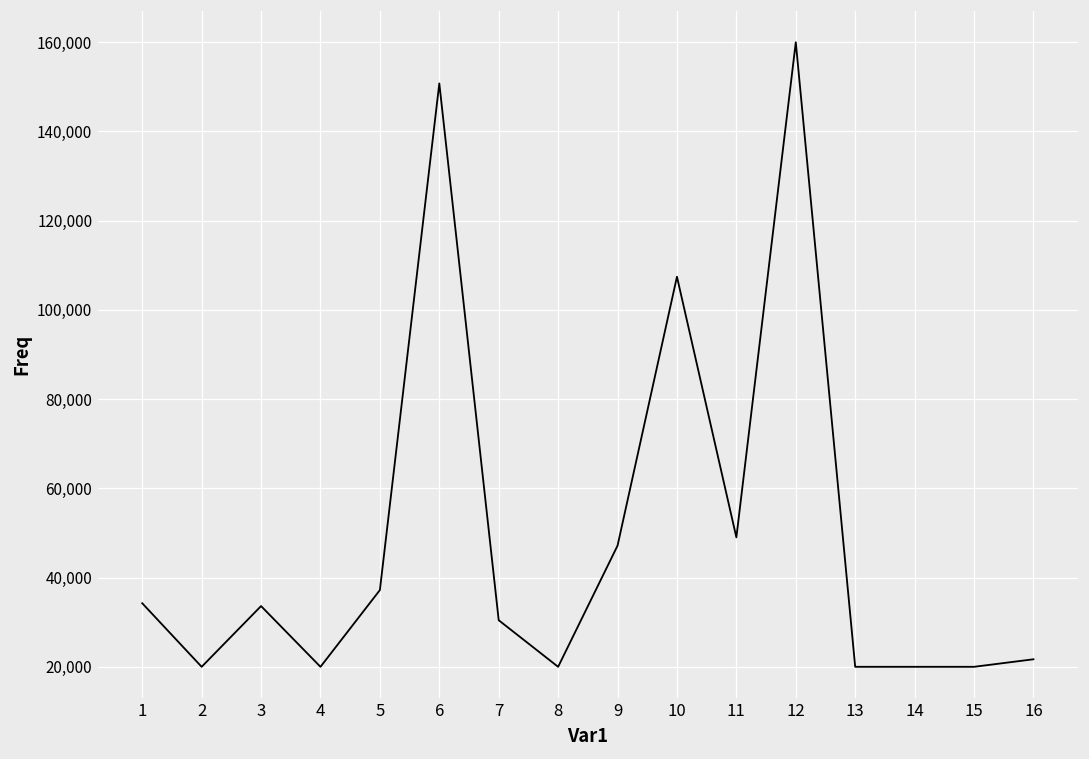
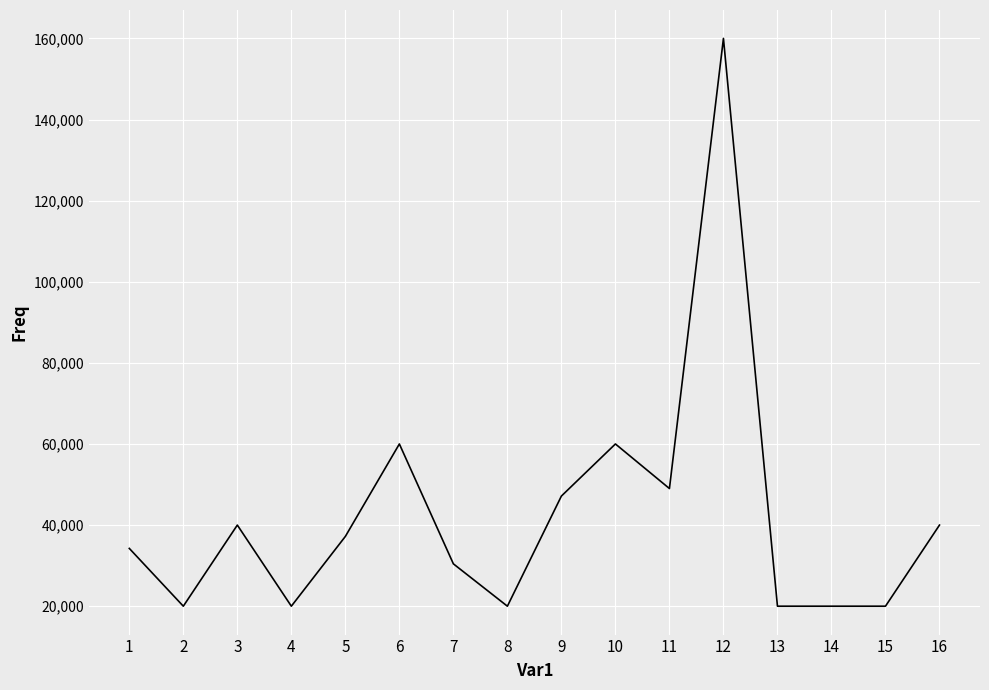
  {
    "1": "34,000",
    "2": "20,000",
-   "3": "34,000",
+   "3": "40,000",
    "4": "20,000",
    "5": "37,000",
-   "6": "151,000",
+   "6": "60,000",
    "7": "30,000",
    "8": "20,000",
    "9": "47,000",
-   "10": "107,000",
+   "10": "60,000",
    "11": "49,000",
    "12": "160,000",
    "13": "20,000",
    "14": "20,000",
    "15": "20,000",
-   "16": "22,000"
+   "16": "40,000"
  }
